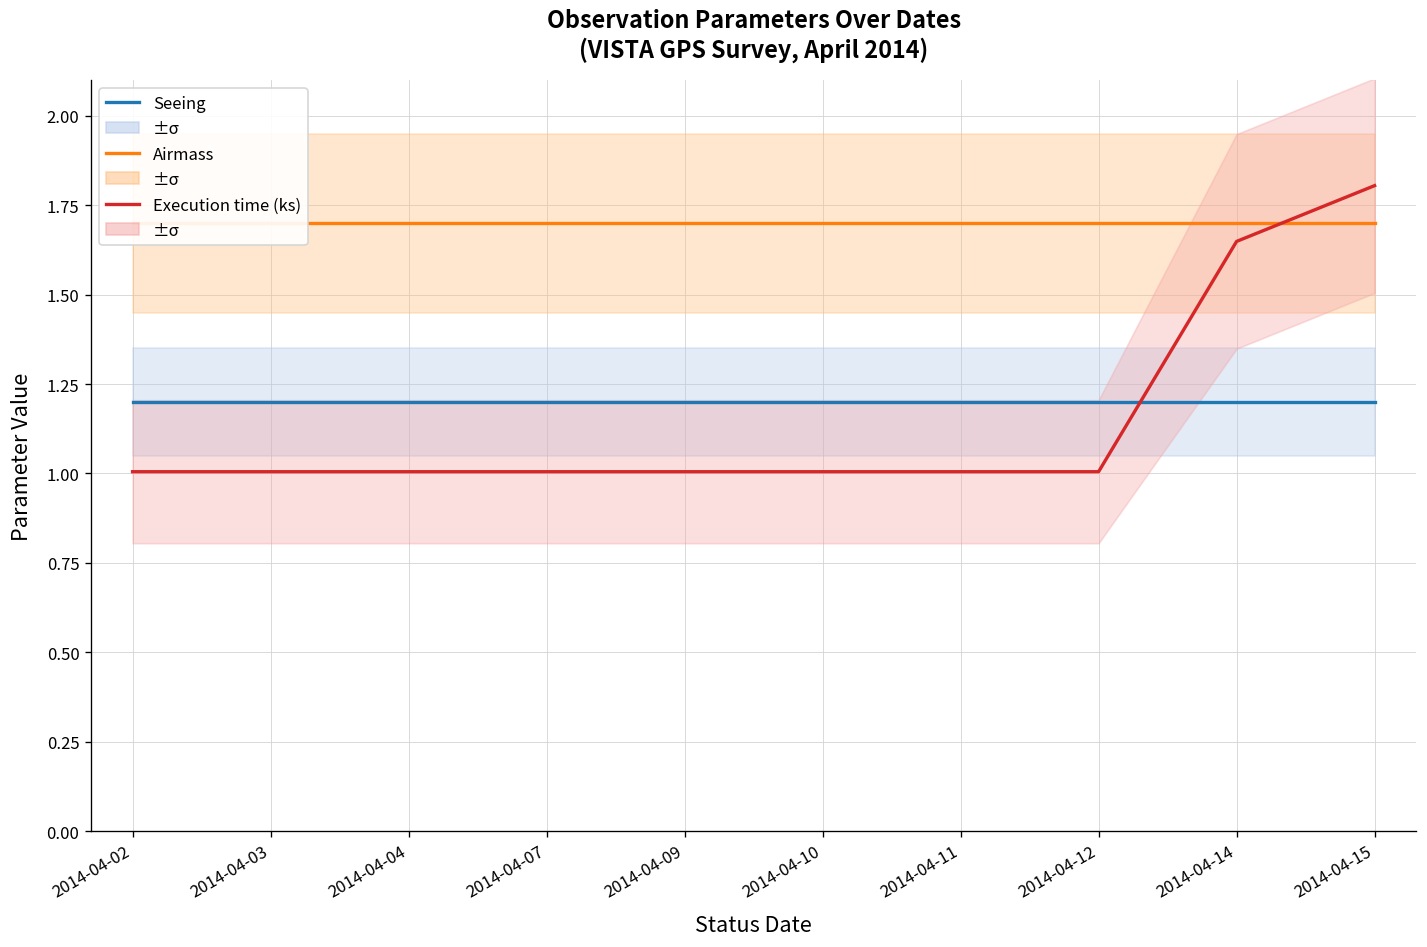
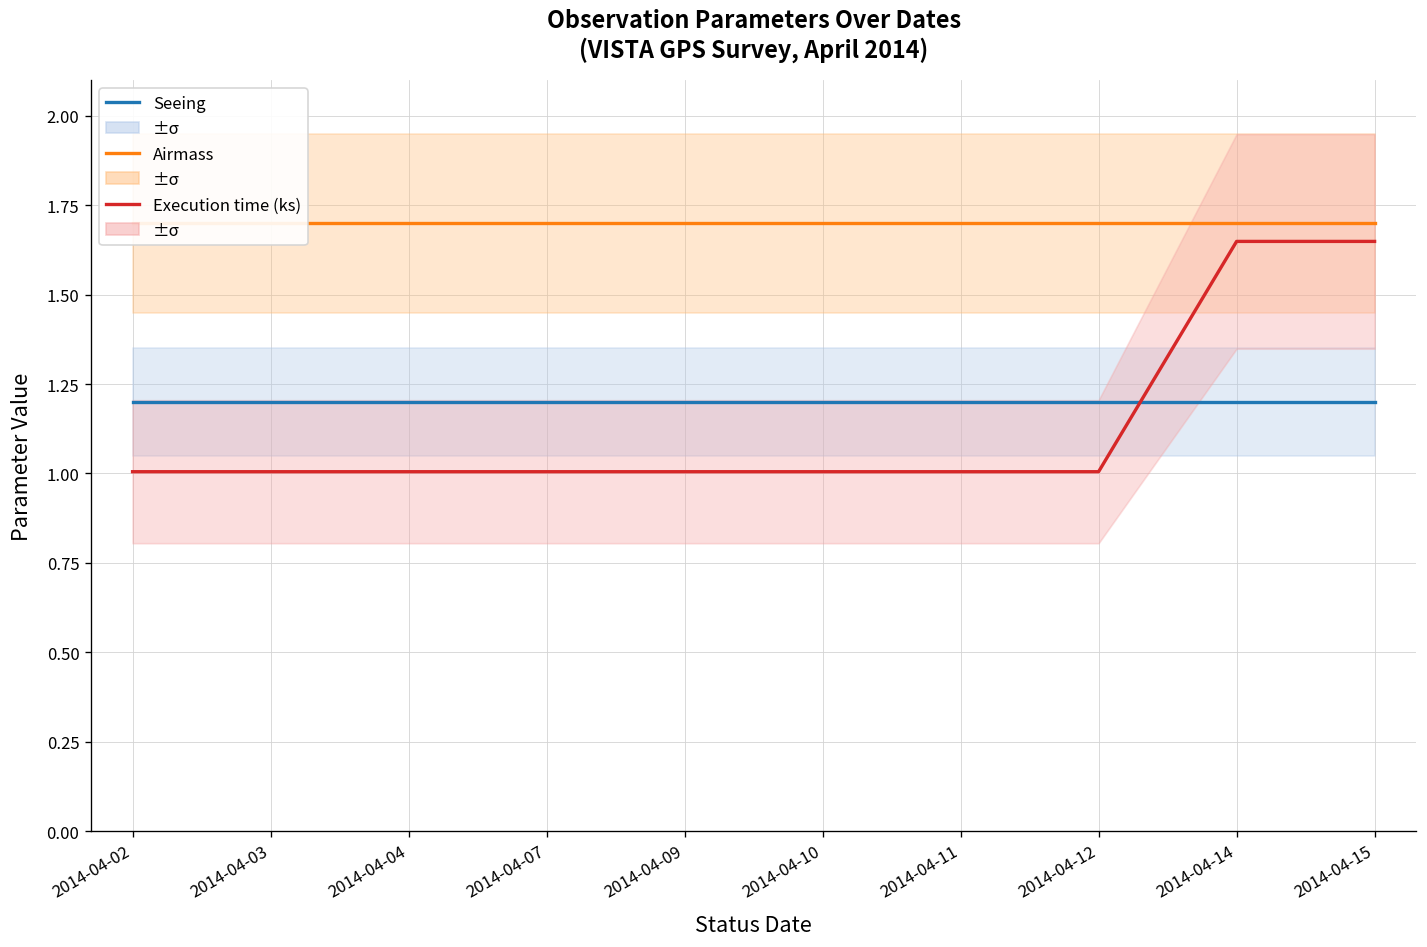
  {
    "Seeing": {
      "2014-04-14": 1.20,
      "2014-04-15": 1.20
    },
    "Airmass": {
      "2014-04-04": 1.70,
      "2014-04-07": 1.70,
      "2014-04-09": 1.70,
      "2014-04-10": 1.70,
      "2014-04-11": 1.70,
      "2014-04-12": 1.70,
      "2014-04-14": 1.70,
      "2014-04-15": 1.70
    },
    "Execution time (ks)": {
      "2014-04-02": 1.01,
      "2014-04-03": 1.01,
      "2014-04-04": 1.01,
      "2014-04-07": 1.01,
      "2014-04-09": 1.01,
      "2014-04-10": 1.01,
      "2014-04-11": 1.01,
      "2014-04-12": 1.01,
      "2014-04-14": 1.65,
-     "2014-04-15": 1.81
+     "2014-04-15": 1.65
    }
  }
